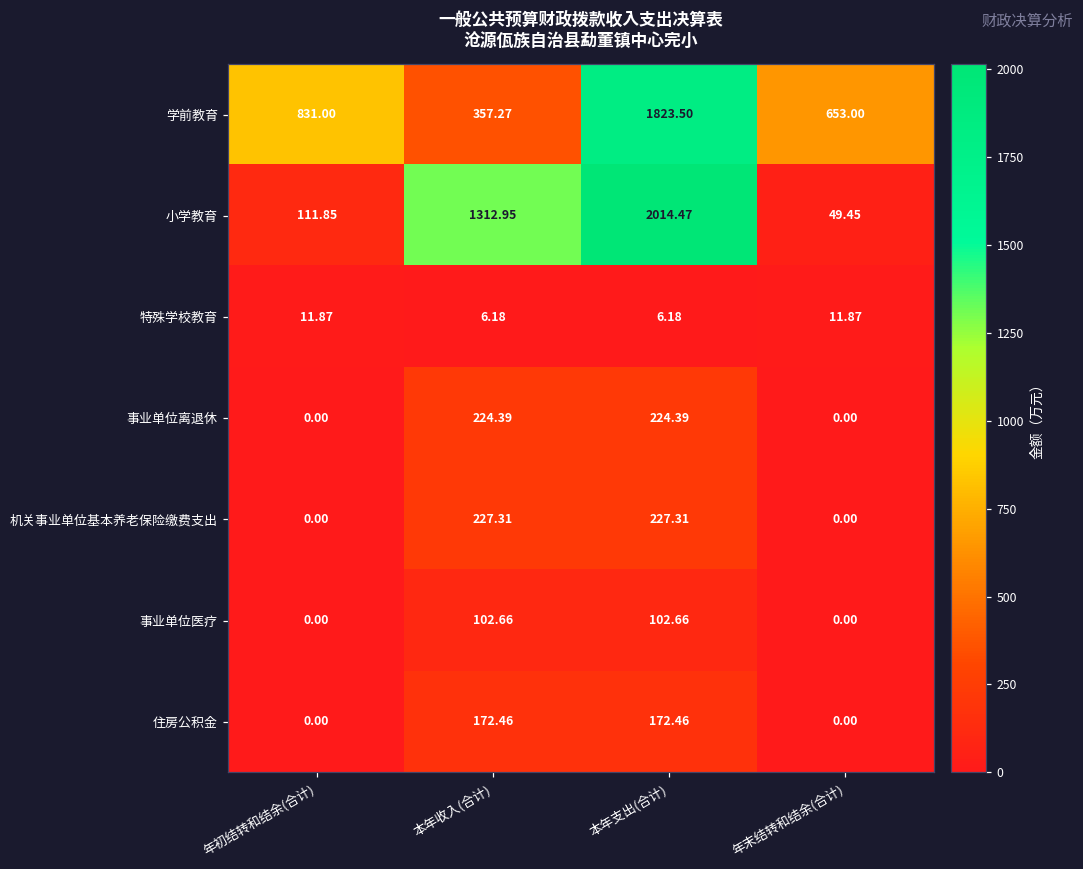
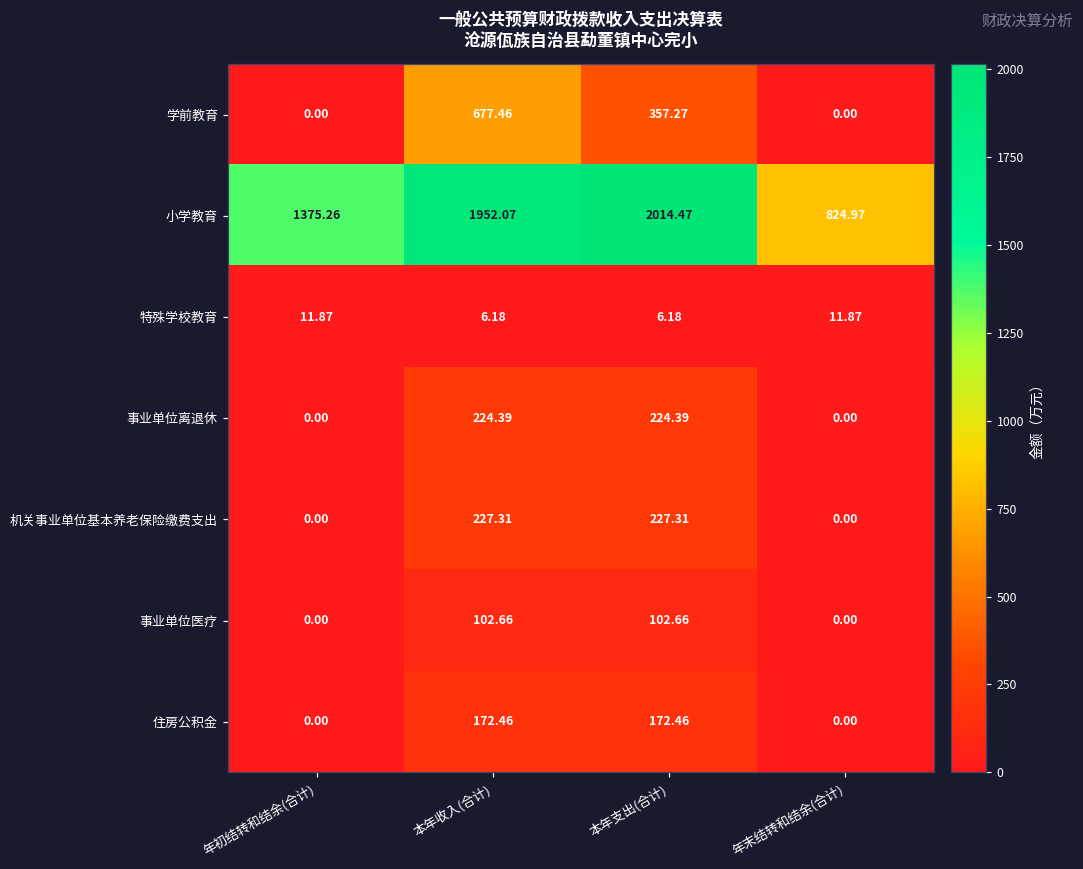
  {
    "学前教育": {
-     "年初结转和结余(合计)": 831.00,
-     "本年收入(合计)": 357.27,
-     "本年支出(合计)": 1823.50,
-     "年末结转和结余(合计)": 653.00
+     "年初结转和结余(合计)": 0.00,
+     "本年收入(合计)": 677.46,
+     "本年支出(合计)": 357.27,
+     "年末结转和结余(合计)": 0.00
    },
    "小学教育": {
-     "年初结转和结余(合计)": 111.85,
-     "本年收入(合计)": 1312.95,
+     "年初结转和结余(合计)": 1375.26,
+     "本年收入(合计)": 1952.07,
      "本年支出(合计)": 2014.47,
-     "年末结转和结余(合计)": 49.45
+     "年末结转和结余(合计)": 824.97
    },
    "特殊学校教育": {
      "年初结转和结余(合计)": 11.87,
      "本年收入(合计)": 6.18,
      "本年支出(合计)": 6.18,
      "年末结转和结余(合计)": 11.87
    },
    "事业单位离退休": {
      "年初结转和结余(合计)": 0.00,
      "本年收入(合计)": 224.39,
      "本年支出(合计)": 224.39,
      "年末结转和结余(合计)": 0.00
    },
    "机关事业单位基本养老保险缴费支出": {
      "年初结转和结余(合计)": 0.00,
      "本年收入(合计)": 227.31,
      "本年支出(合计)": 227.31,
      "年末结转和结余(合计)": 0.00
    },
    "事业单位医疗": {
      "年初结转和结余(合计)": 0.00,
      "本年收入(合计)": 102.66,
      "本年支出(合计)": 102.66,
      "年末结转和结余(合计)": 0.00
    },
    "住房公积金": {
      "年初结转和结余(合计)": 0.00,
      "本年收入(合计)": 172.46,
      "本年支出(合计)": 172.46,
      "年末结转和结余(合计)": 0.00
    }
  }
